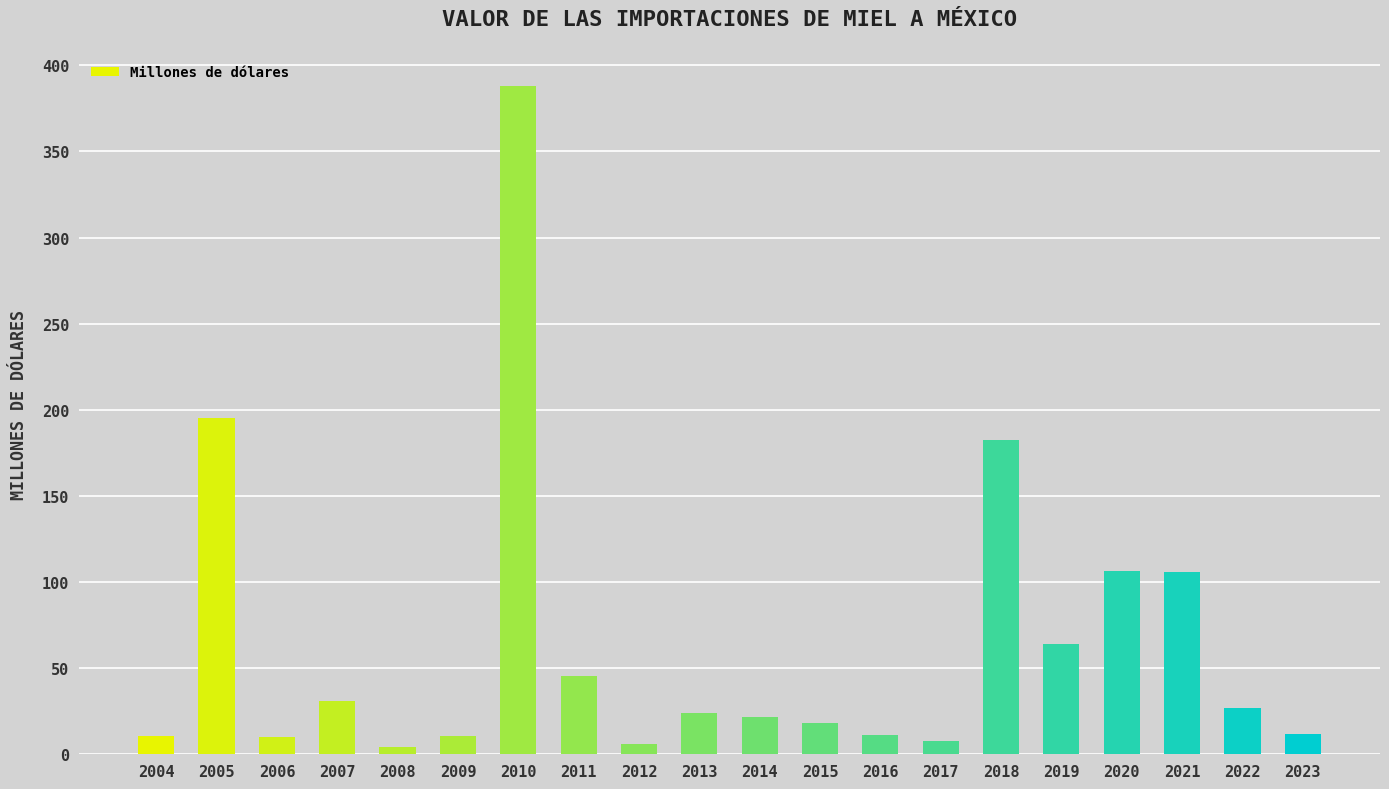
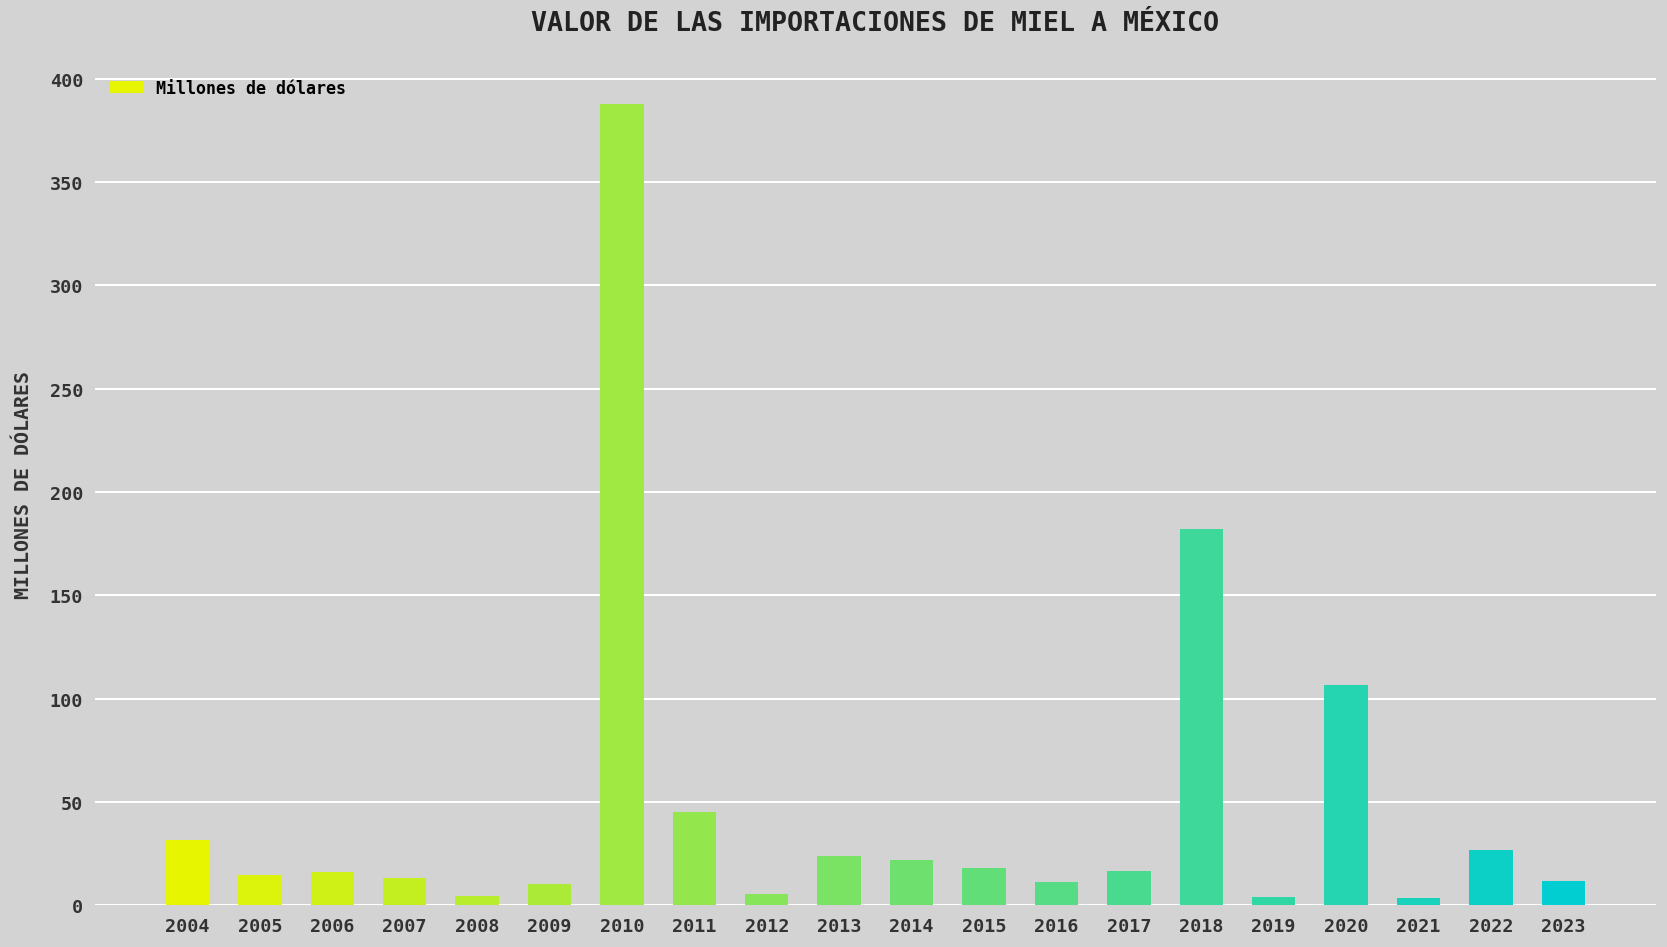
  {
-   "2004": 10,
-   "2005": 195,
-   "2006": 10,
-   "2007": 31,
+   "2004": 31,
+   "2005": 15,
+   "2006": 16,
+   "2007": 13,
    "2008": 4,
    "2009": 10,
    "2010": 388,
    "2011": 45,
    "2012": 6,
    "2013": 24,
    "2014": 22,
    "2015": 18,
    "2016": 11,
-   "2017": 8,
+   "2017": 17,
    "2018": 182,
-   "2019": 64,
+   "2019": 4,
    "2020": 106,
-   "2021": 106,
+   "2021": 4,
    "2022": 27,
    "2023": 12
  }
